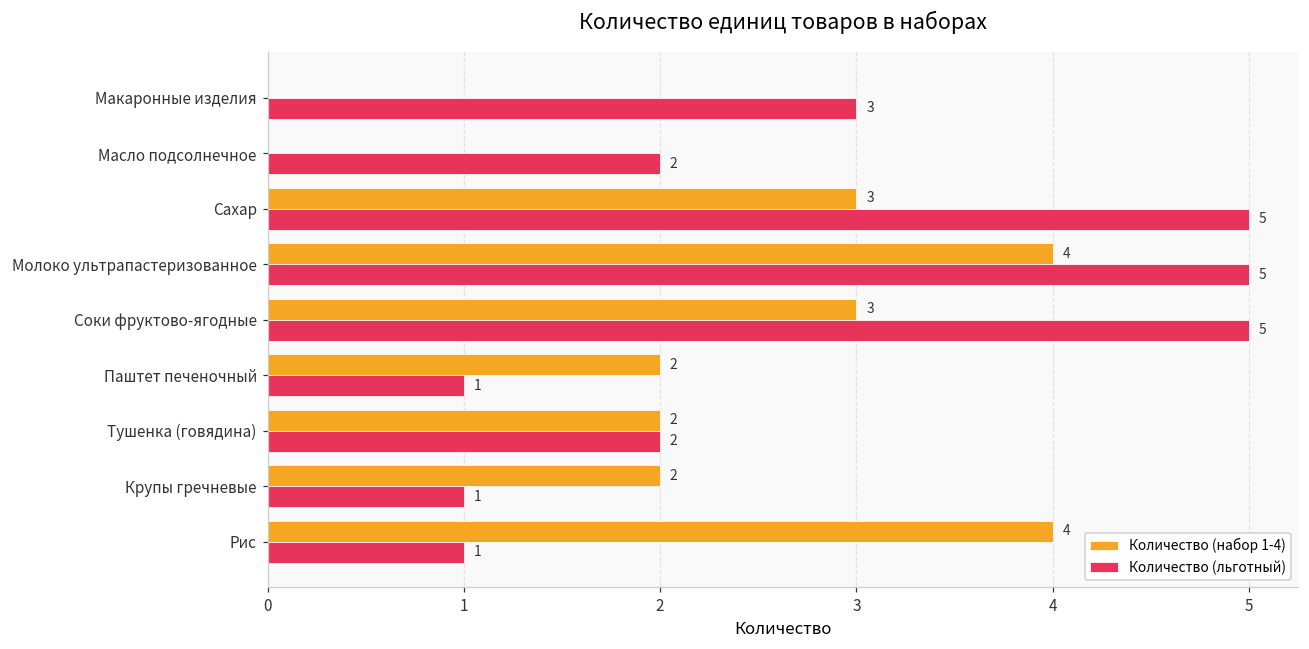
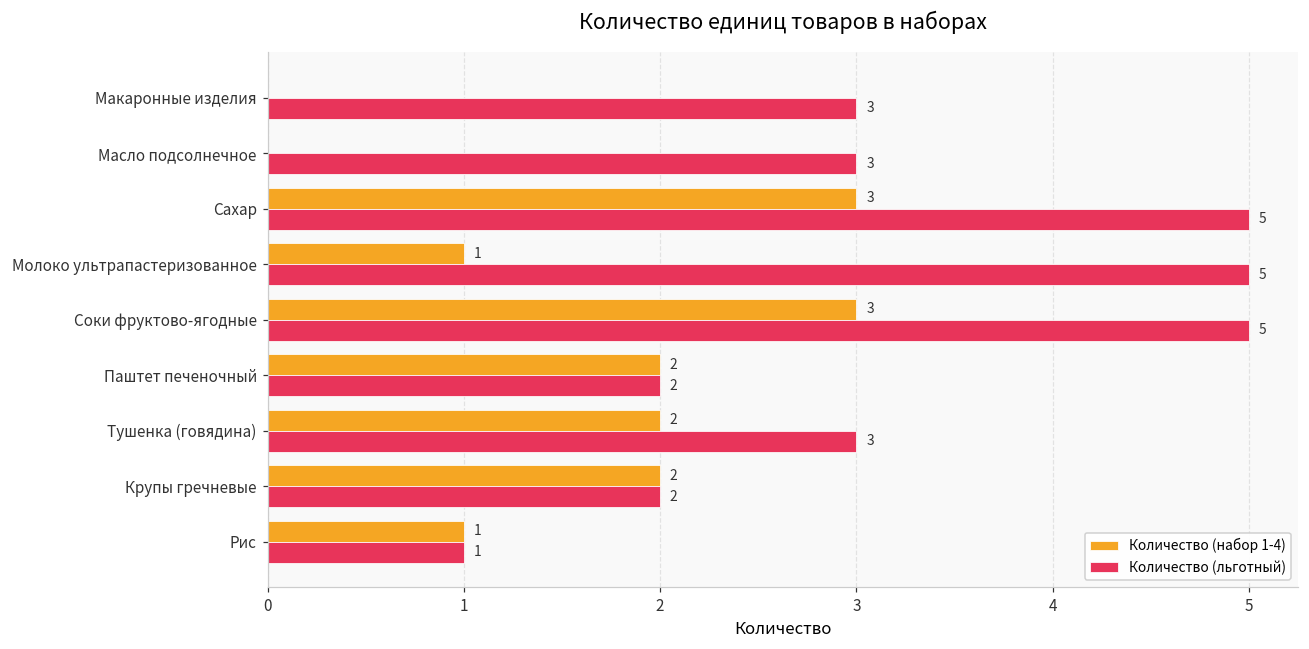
  {
    "Количество (набор 1-4)": {
      "Сахар": 3,
-     "Молоко ультрапастеризованное": 4,
+     "Молоко ультрапастеризованное": 1,
      "Соки фруктово-ягодные": 3,
      "Паштет печеночный": 2,
      "Тушенка (говядина)": 2,
      "Крупы гречневые": 2,
-     "Рис": 4
+     "Рис": 1
    },
    "Количество (льготный)": {
      "Макаронные изделия": 3,
-     "Масло подсолнечное": 2,
+     "Масло подсолнечное": 3,
      "Сахар": 5,
      "Молоко ультрапастеризованное": 5,
      "Соки фруктово-ягодные": 5,
-     "Паштет печеночный": 1,
-     "Тушенка (говядина)": 2,
-     "Крупы гречневые": 1,
+     "Паштет печеночный": 2,
+     "Тушенка (говядина)": 3,
+     "Крупы гречневые": 2,
      "Рис": 1
    }
  }
